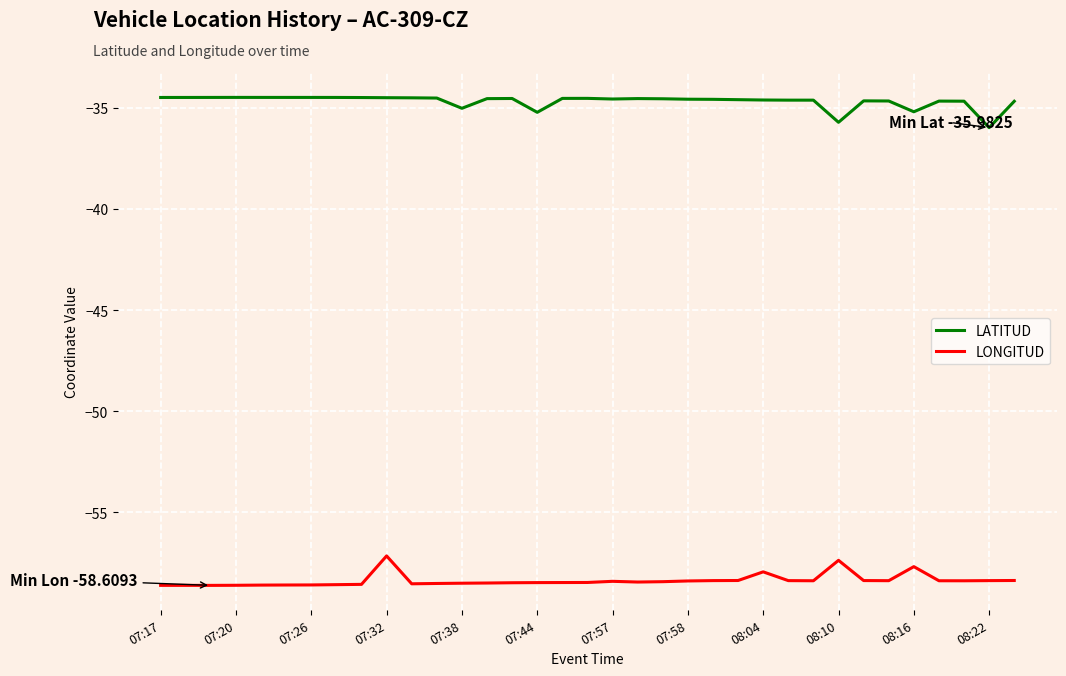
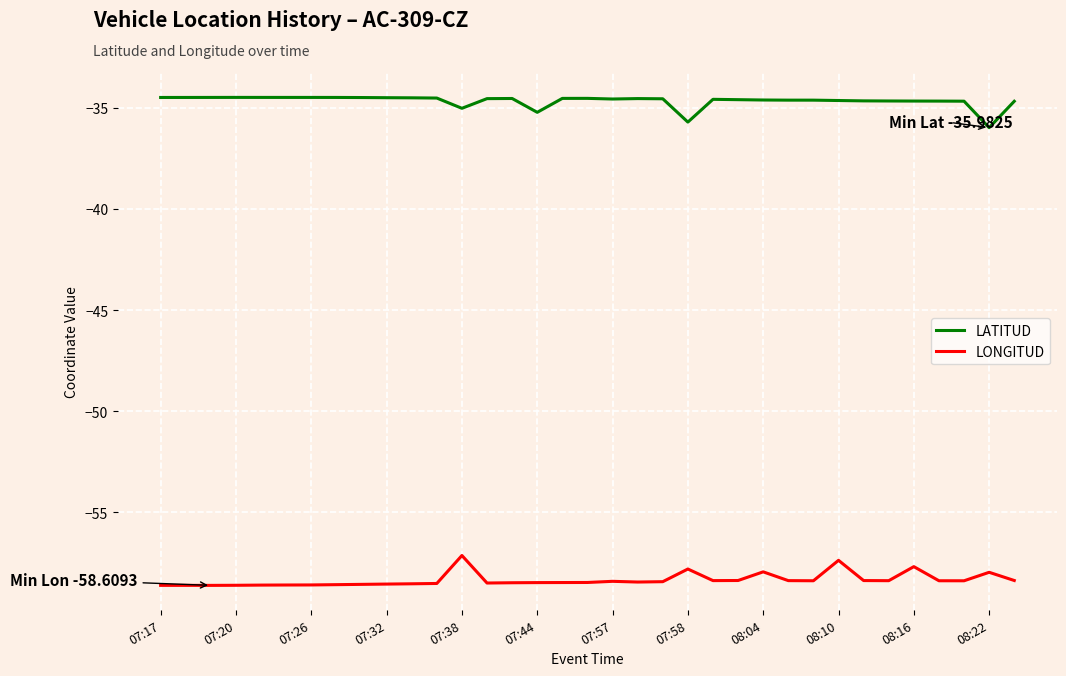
  {
    "LATITUD": {
      "07:20": -34.5,
      "07:26": -34.5,
      "07:32": -34.5,
      "07:38": -35.0,
      "07:44": -35.2,
-     "07:58": -34.6,
+     "07:58": -35.7,
      "08:04": -34.6,
-     "08:10": -35.7,
-     "08:16": -35.2
+     "08:10": -34.6,
+     "08:16": -34.7
    },
    "LONGITUD": {
      "07:20": -58.6,
      "07:26": -58.6,
-     "07:32": -57.2,
-     "07:38": -58.5,
+     "07:32": -58.5,
+     "07:38": -57.1,
      "07:44": -58.5,
-     "07:58": -58.4,
+     "07:58": -57.8,
      "08:04": -57.9,
      "08:10": -57.4,
      "08:16": -57.7,
-     "08:22": -58.4
+     "08:22": -58.0
    }
  }
